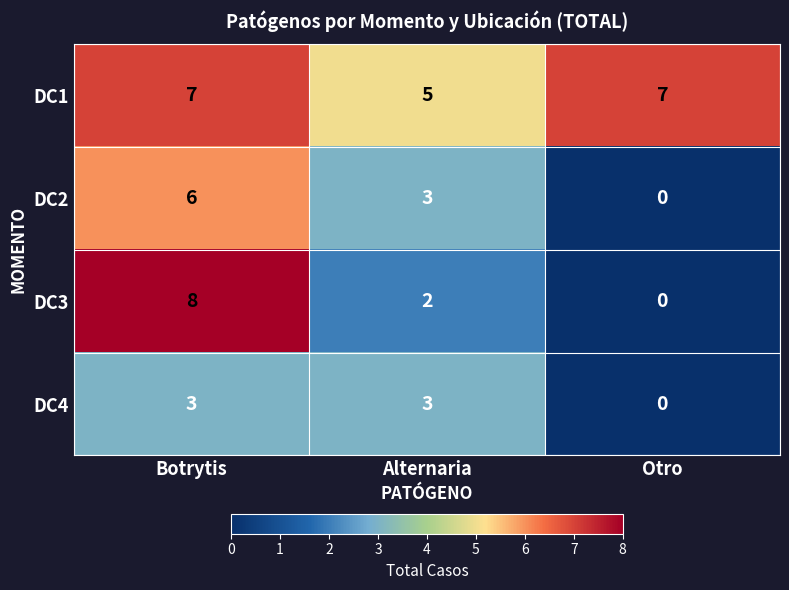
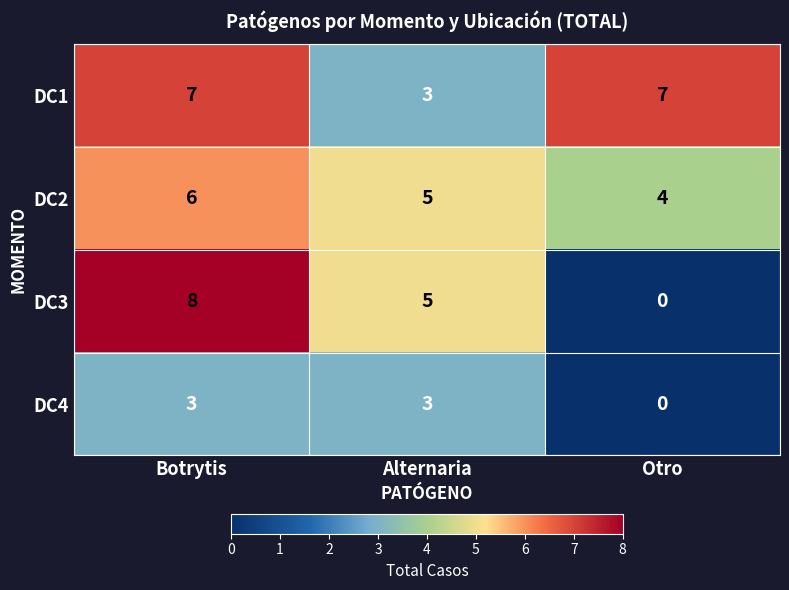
  {
    "DC1": {
      "Botrytis": 7,
-     "Alternaria": 5,
+     "Alternaria": 3,
      "Otro": 7
    },
    "DC2": {
      "Botrytis": 6,
-     "Alternaria": 3,
-     "Otro": 0
+     "Alternaria": 5,
+     "Otro": 4
    },
    "DC3": {
      "Botrytis": 8,
-     "Alternaria": 2,
+     "Alternaria": 5,
      "Otro": 0
    },
    "DC4": {
      "Botrytis": 3,
      "Alternaria": 3,
      "Otro": 0
    }
  }
